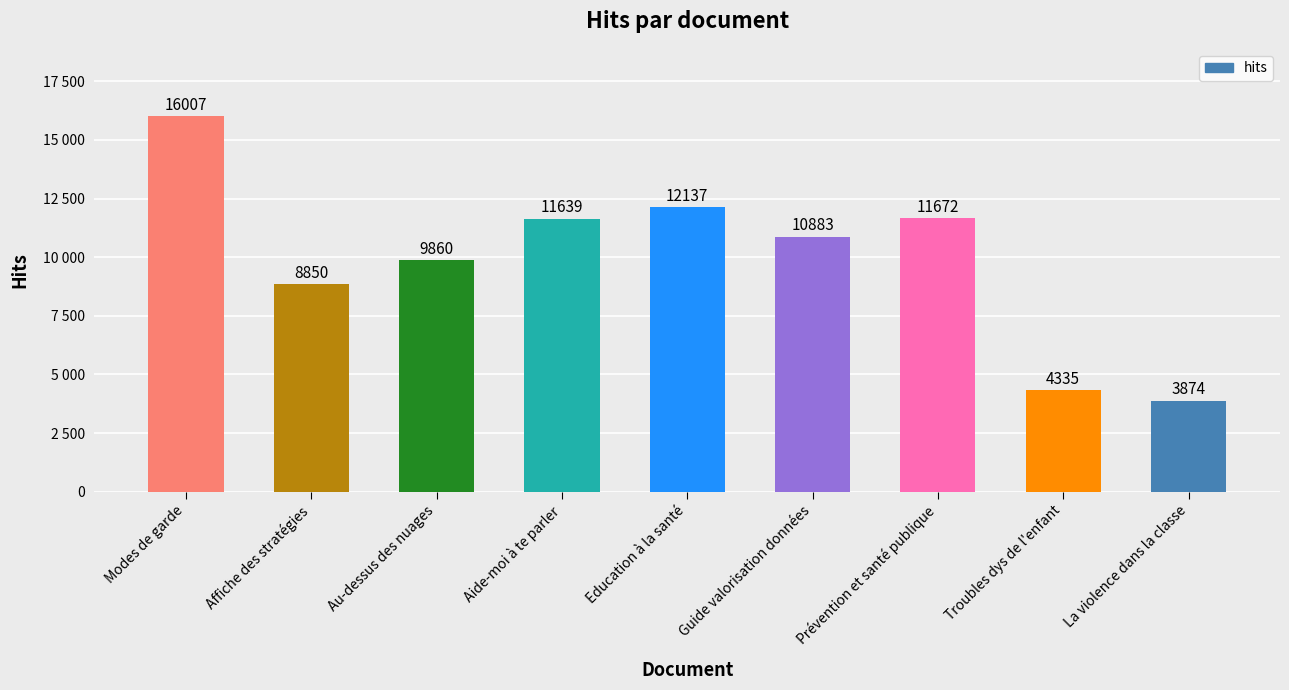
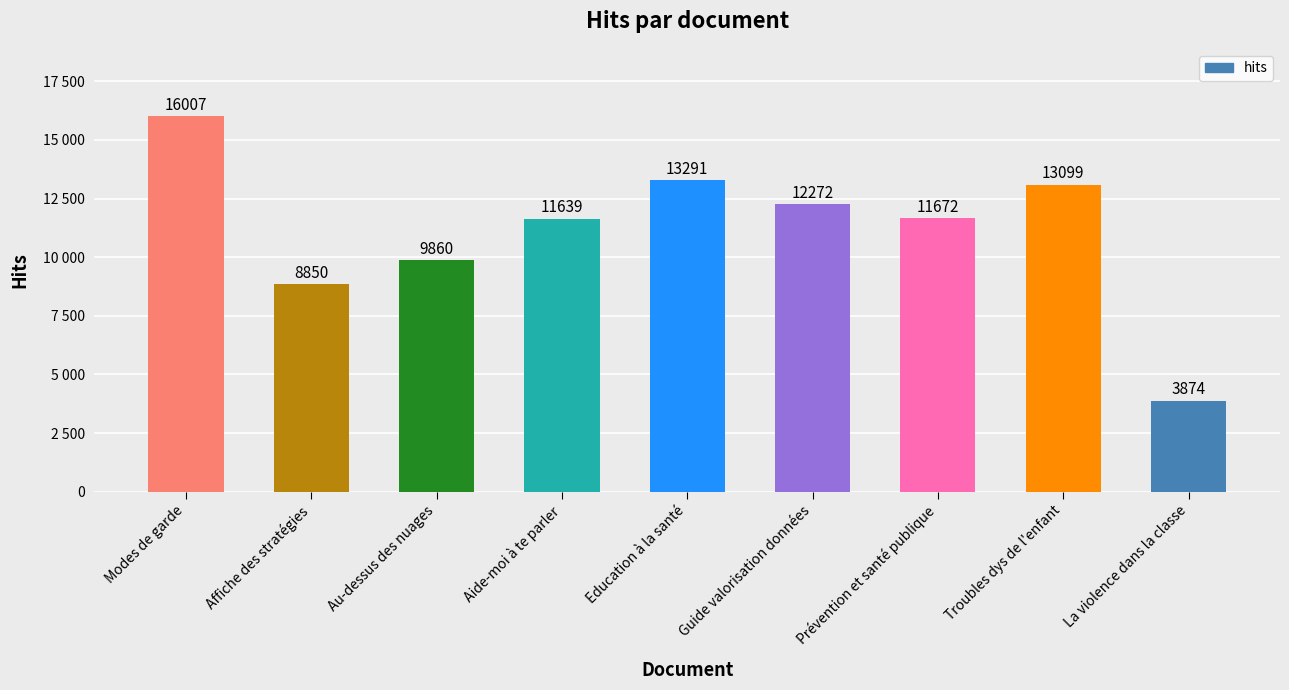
  {
    "Modes de garde": 16007,
    "Affiche des stratégies": 8850,
    "Au-dessus des nuages": 9860,
    "Aide-moi à te parler": 11639,
-   "Education à la santé": 12137,
-   "Guide valorisation données": 10883,
+   "Education à la santé": 13291,
+   "Guide valorisation données": 12272,
    "Prévention et santé publique": 11672,
-   "Troubles dys de l'enfant": 4335,
+   "Troubles dys de l'enfant": 13099,
    "La violence dans la classe": 3874
  }
